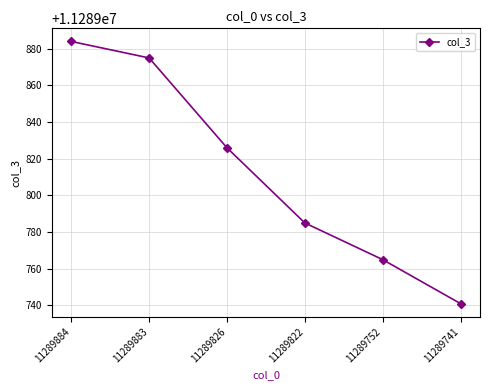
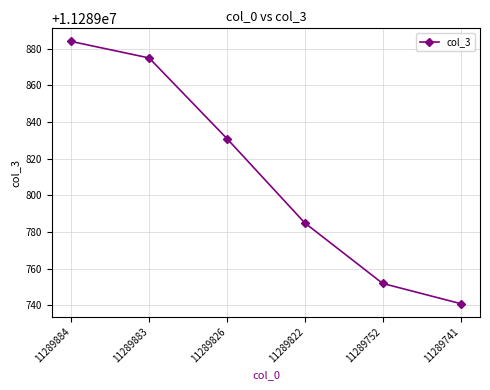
  {
    "11289884": 11289884,
    "11289883": 11289875,
-   "11289826": 11289826,
+   "11289826": 11289831,
    "11289822": 11289785,
-   "11289752": 11289765,
+   "11289752": 11289752,
    "11289741": 11289741
  }
